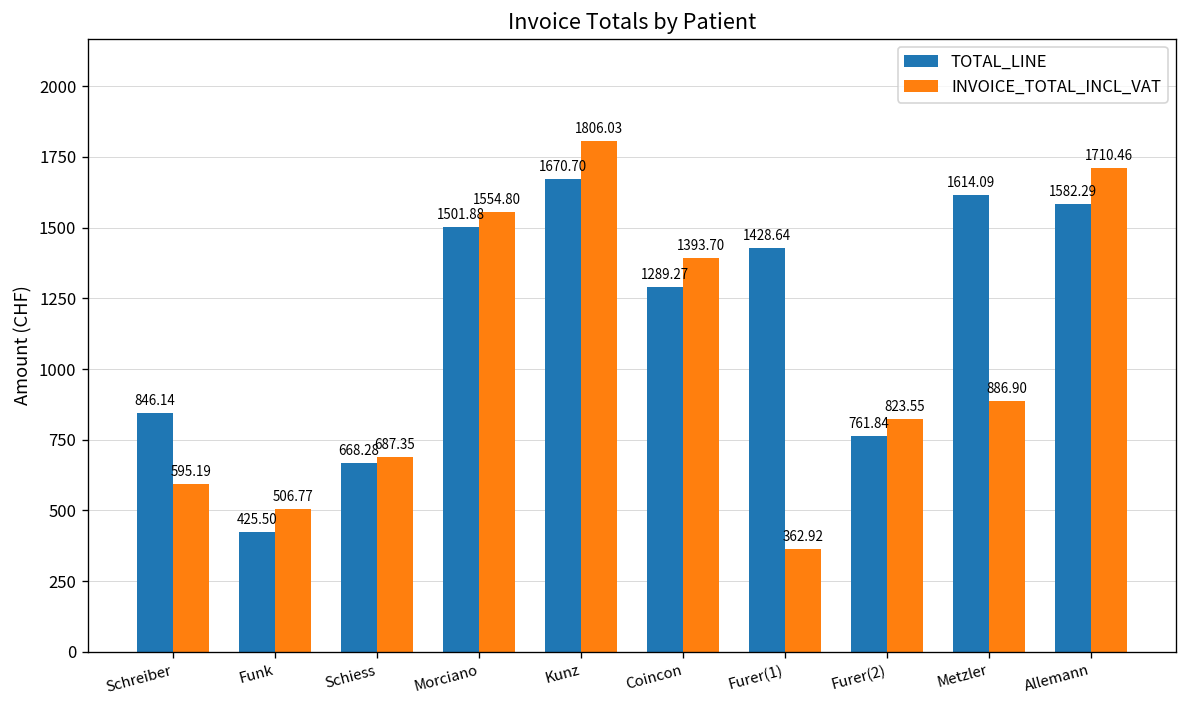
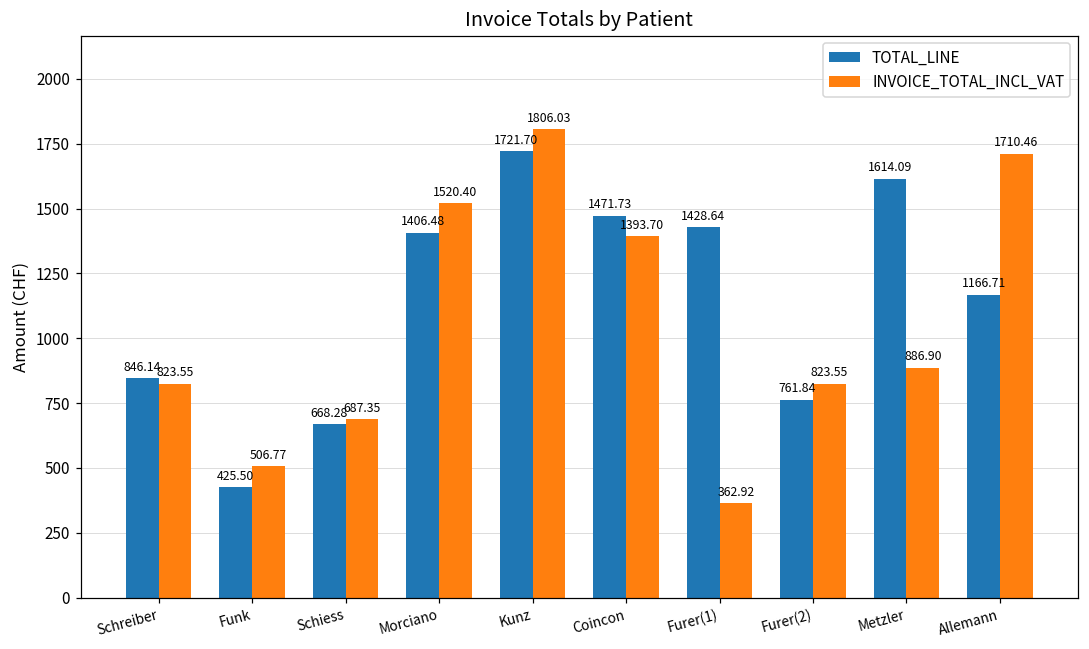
  {
    "TOTAL_LINE": {
      "Schreiber": 846.14,
      "Funk": 425.50,
      "Schiess": 668.28,
-     "Morciano": 1501.88,
-     "Kunz": 1670.70,
-     "Coincon": 1289.27,
+     "Morciano": 1406.48,
+     "Kunz": 1721.70,
+     "Coincon": 1471.73,
      "Furer(1)": 1428.64,
      "Furer(2)": 761.84,
      "Metzler": 1614.09,
-     "Allemann": 1582.29
+     "Allemann": 1166.71
    },
    "INVOICE_TOTAL_INCL_VAT": {
-     "Schreiber": 595.19,
+     "Schreiber": 823.55,
      "Funk": 506.77,
      "Schiess": 687.35,
-     "Morciano": 1554.80,
+     "Morciano": 1520.40,
      "Kunz": 1806.03,
      "Coincon": 1393.70,
      "Furer(1)": 362.92,
      "Furer(2)": 823.55,
      "Metzler": 886.90,
      "Allemann": 1710.46
    }
  }
